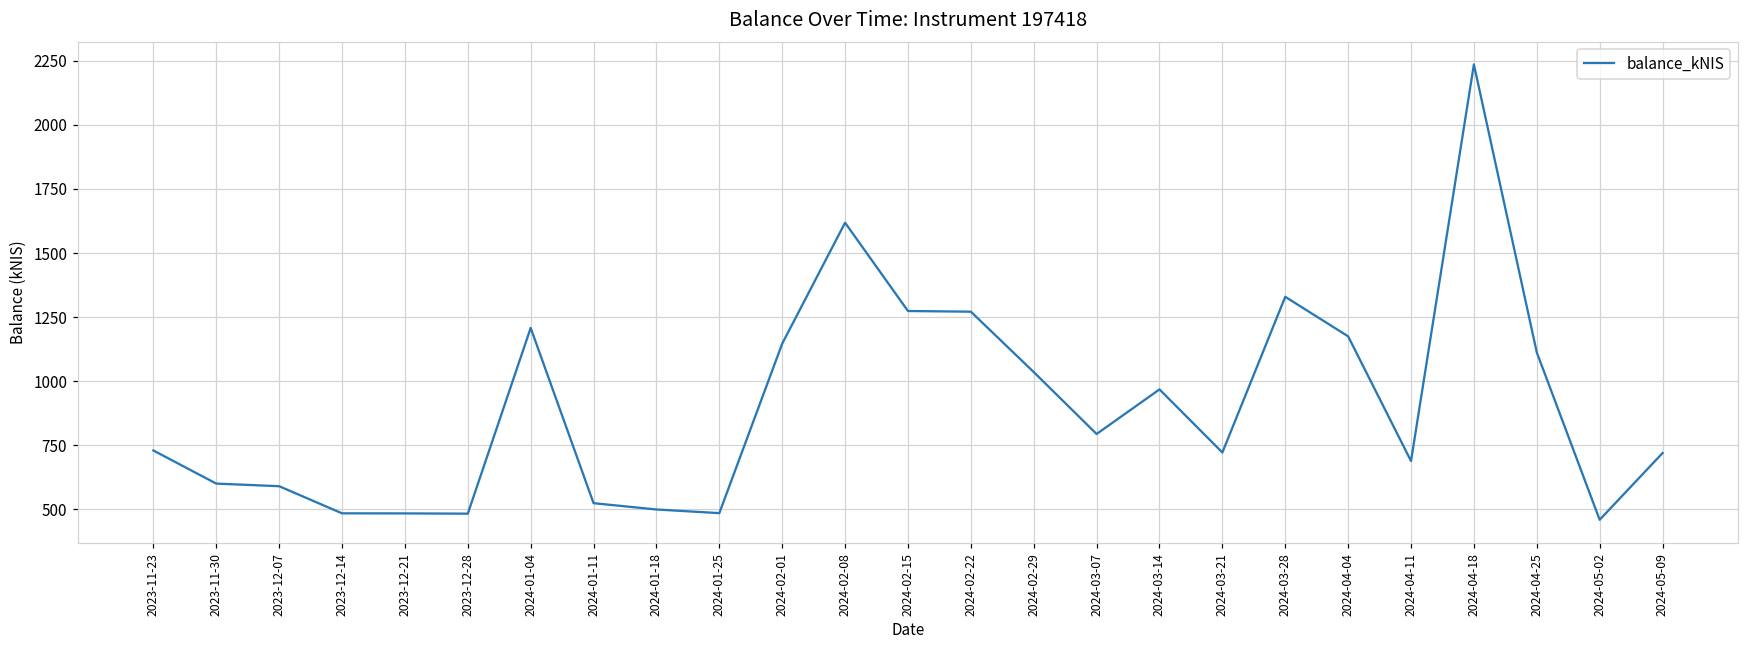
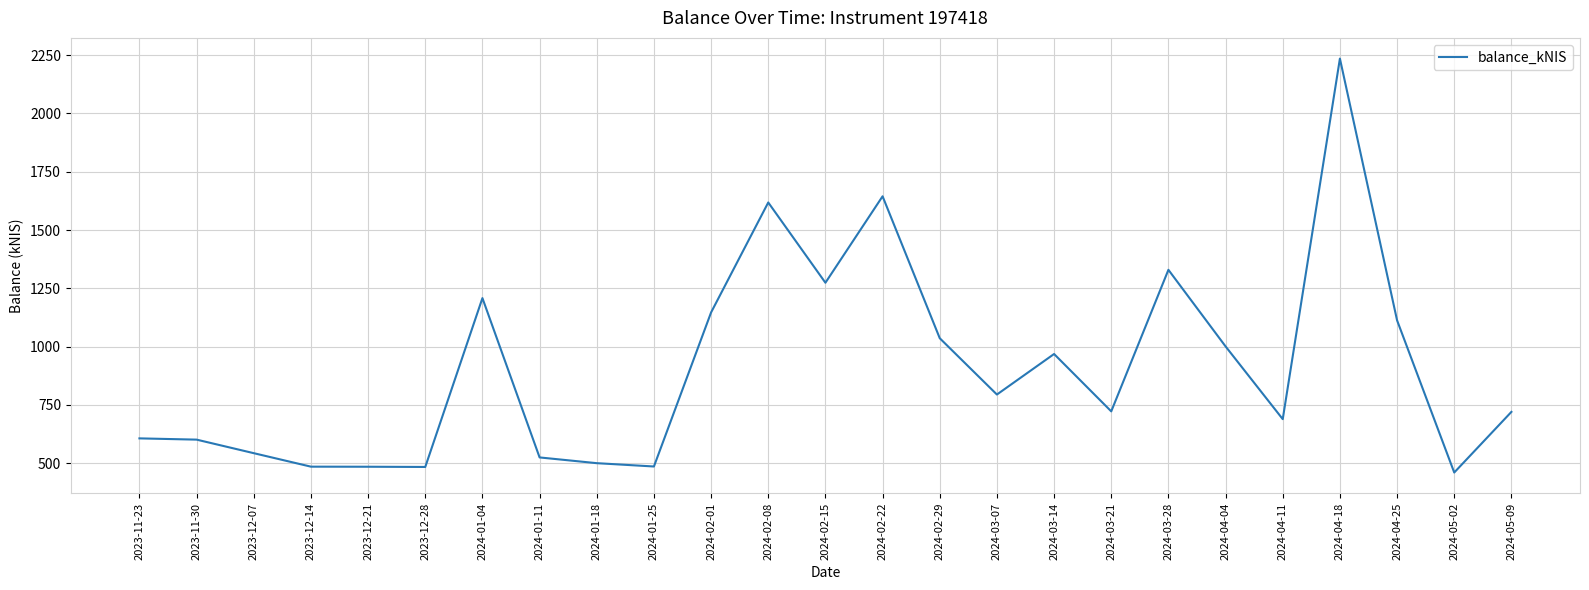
  {
-   "2023-11-23": 730,
+   "2023-11-23": 610,
    "2023-11-30": 600,
-   "2023-12-07": 590,
+   "2023-12-07": 540,
    "2023-12-14": 490,
    "2023-12-21": 480,
    "2023-12-28": 480,
    "2024-01-04": 1210,
    "2024-01-11": 520,
    "2024-01-18": 500,
    "2024-01-25": 490,
    "2024-02-01": 1150,
    "2024-02-08": 1620,
    "2024-02-15": 1270,
-   "2024-02-22": 1270,
+   "2024-02-22": 1640,
    "2024-02-29": 1040,
    "2024-03-07": 790,
    "2024-03-14": 970,
    "2024-03-21": 720,
    "2024-03-28": 1330,
-   "2024-04-04": 1180,
+   "2024-04-04": 1000,
    "2024-04-11": 690,
    "2024-04-18": 2240,
    "2024-04-25": 1110,
    "2024-05-02": 460,
    "2024-05-09": 720
  }
